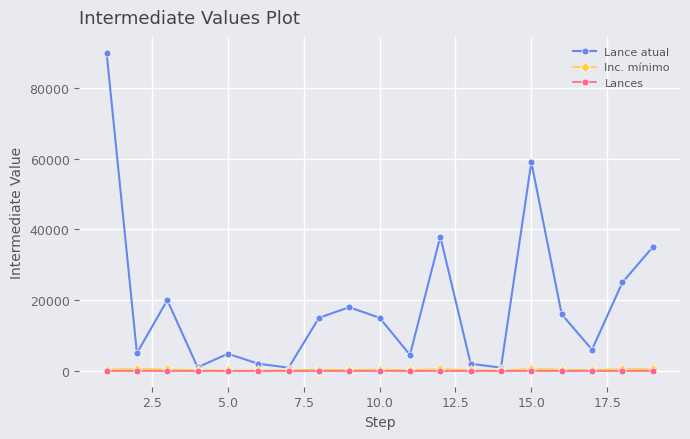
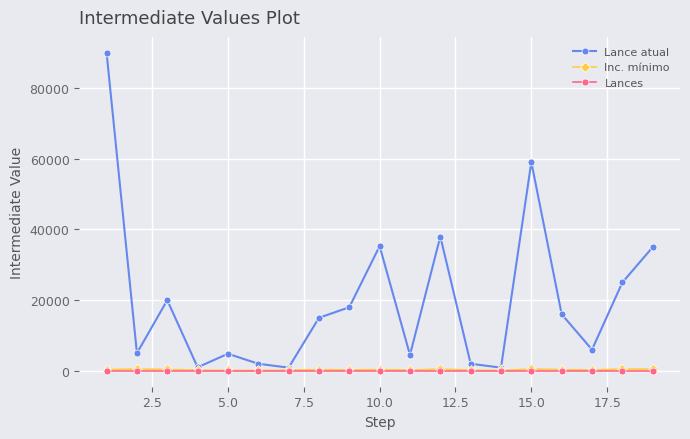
  {
    "Lance atual": {
      "5.0": 5000,
-     "10.0": 15000,
+     "10.0": 35000,
      "15.0": 59000
    }
  }
